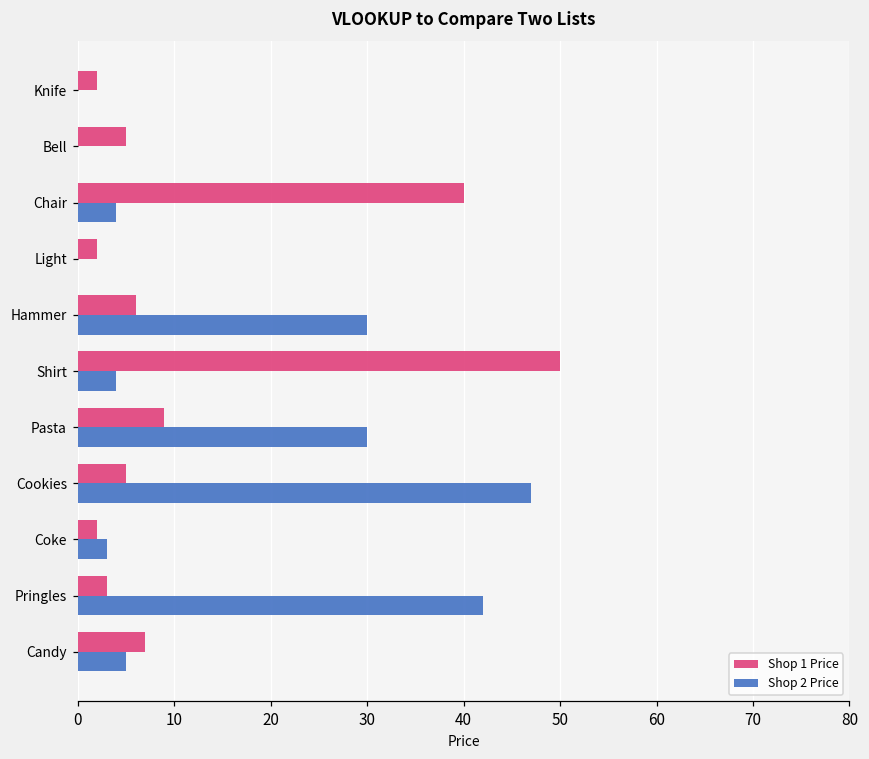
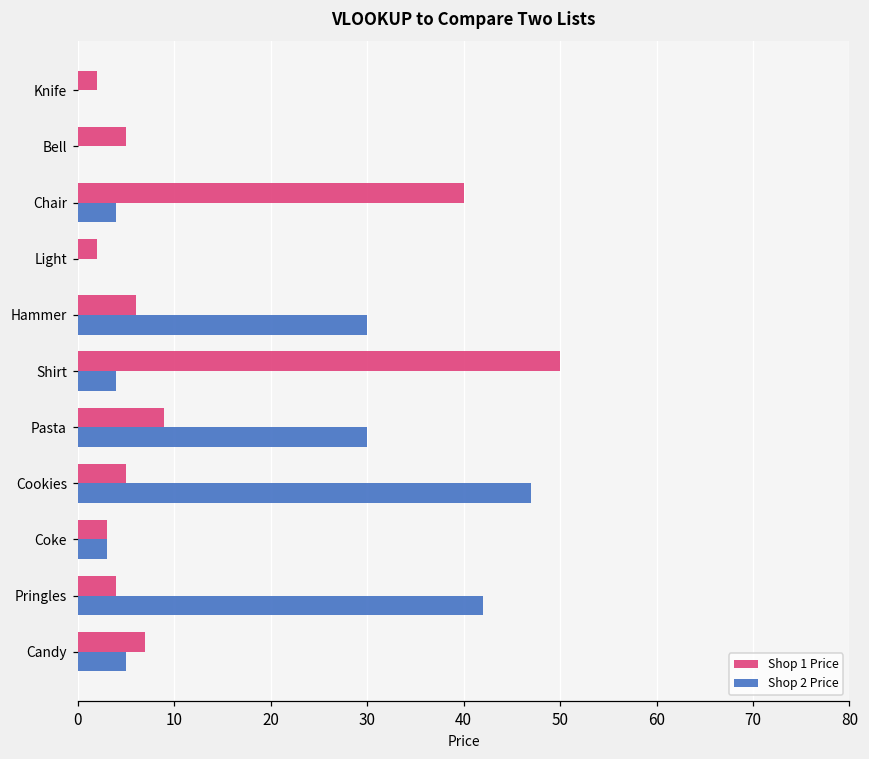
  {
    "Shop 1 Price": {
      "Knife": 2,
      "Bell": 5,
      "Chair": 40,
      "Light": 2,
      "Hammer": 6,
      "Shirt": 50,
      "Pasta": 9,
      "Cookies": 5,
-     "Coke": 2,
-     "Pringles": 3,
+     "Coke": 3,
+     "Pringles": 4,
      "Candy": 7
    },
    "Shop 2 Price": {
      "Knife": 0,
      "Bell": 0,
      "Chair": 4,
      "Light": 0,
      "Hammer": 30,
      "Shirt": 4,
      "Pasta": 30,
      "Cookies": 47,
      "Coke": 3,
      "Pringles": 42,
      "Candy": 5
    }
  }
